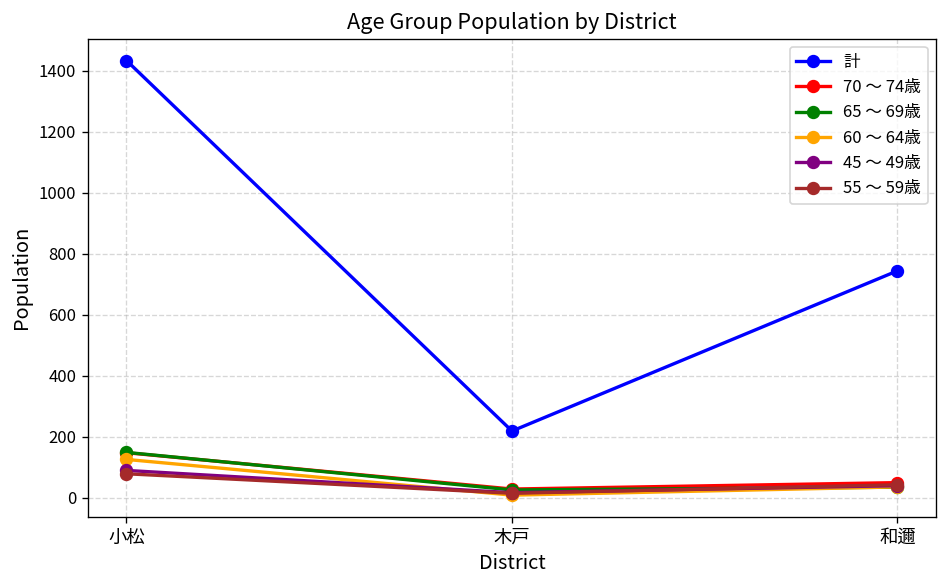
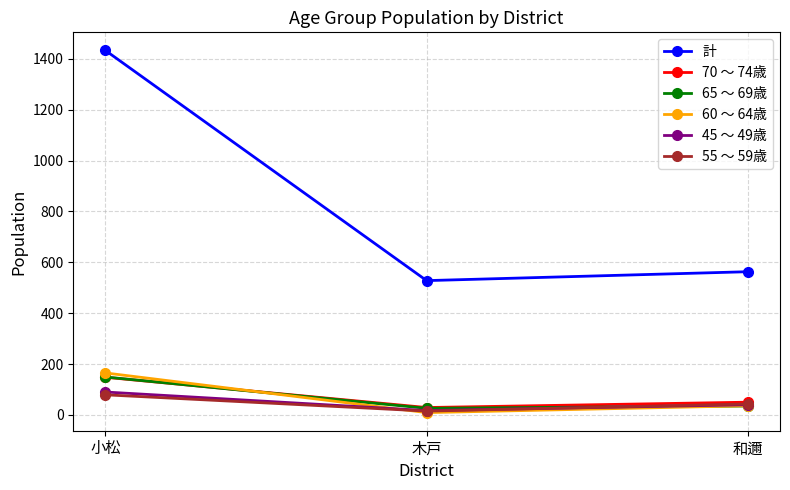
  {
    "計": {
      "小松": 1430,
-     "木戸": 220,
-     "和邇": 740
+     "木戸": 530,
+     "和邇": 560
    },
    "60 ～ 64歳": {
-     "小松": 130
+     "小松": 170
    },
    "45 ～ 49歳": {
      "小松": 90
    },
    "55 ～ 59歳": {
      "小松": 80
    }
  }
